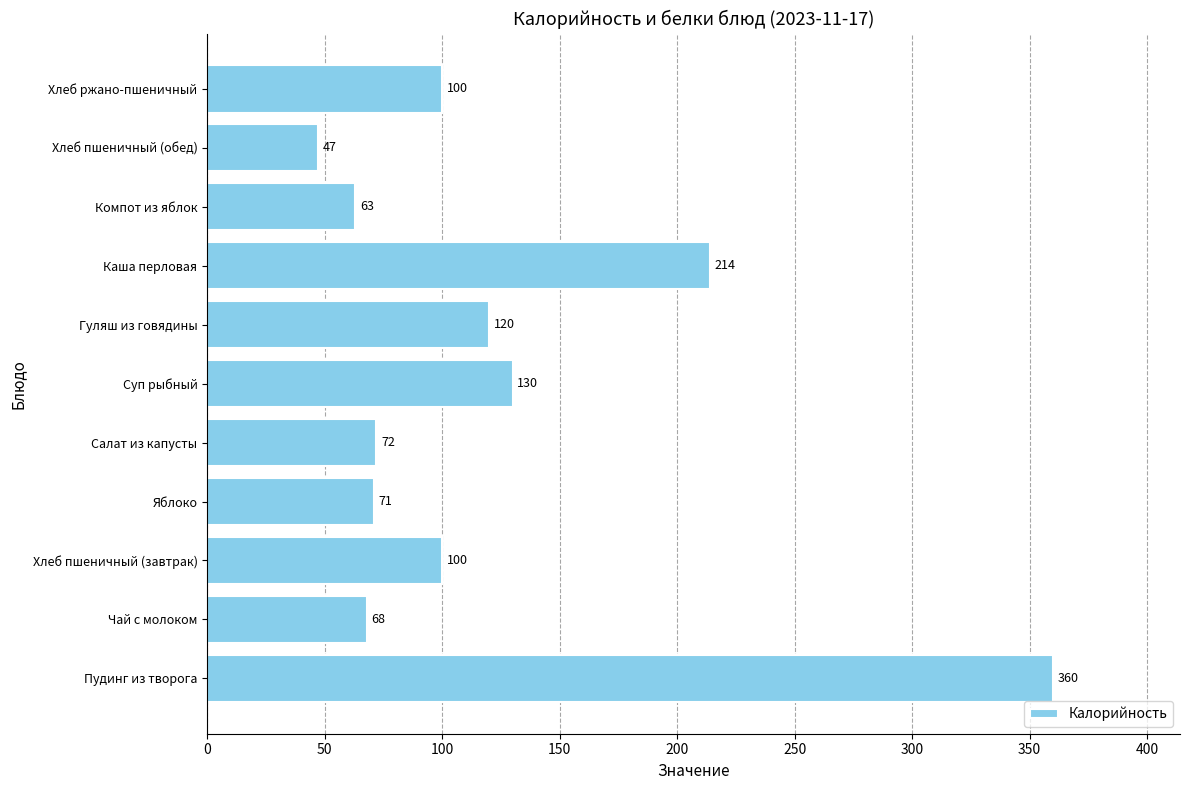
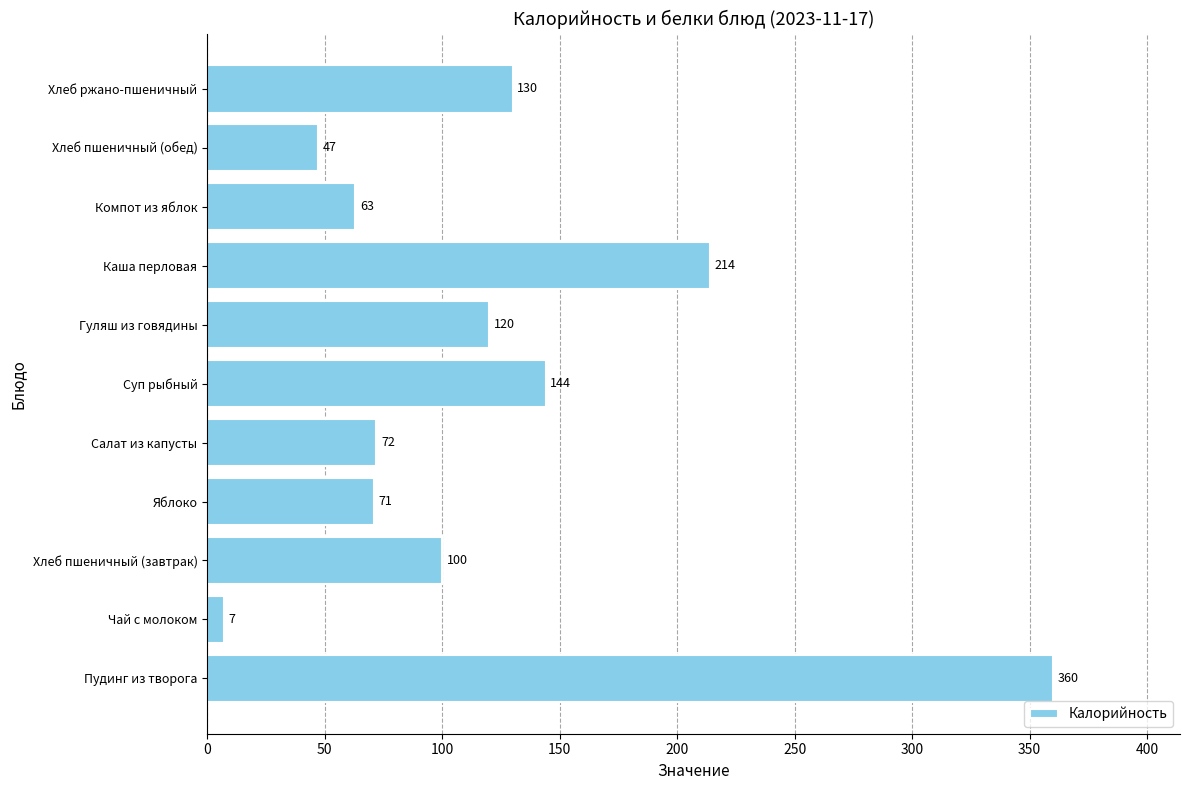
  {
-   "Хлеб ржано-пшеничный": 100,
+   "Хлеб ржано-пшеничный": 130,
    "Хлеб пшеничный (обед)": 47,
    "Компот из яблок": 63,
    "Каша перловая": 214,
    "Гуляш из говядины": 120,
-   "Суп рыбный": 130,
+   "Суп рыбный": 144,
    "Салат из капусты": 72,
    "Яблоко": 71,
    "Хлеб пшеничный (завтрак)": 100,
-   "Чай с молоком": 68,
+   "Чай с молоком": 7,
    "Пудинг из творога": 360
  }
